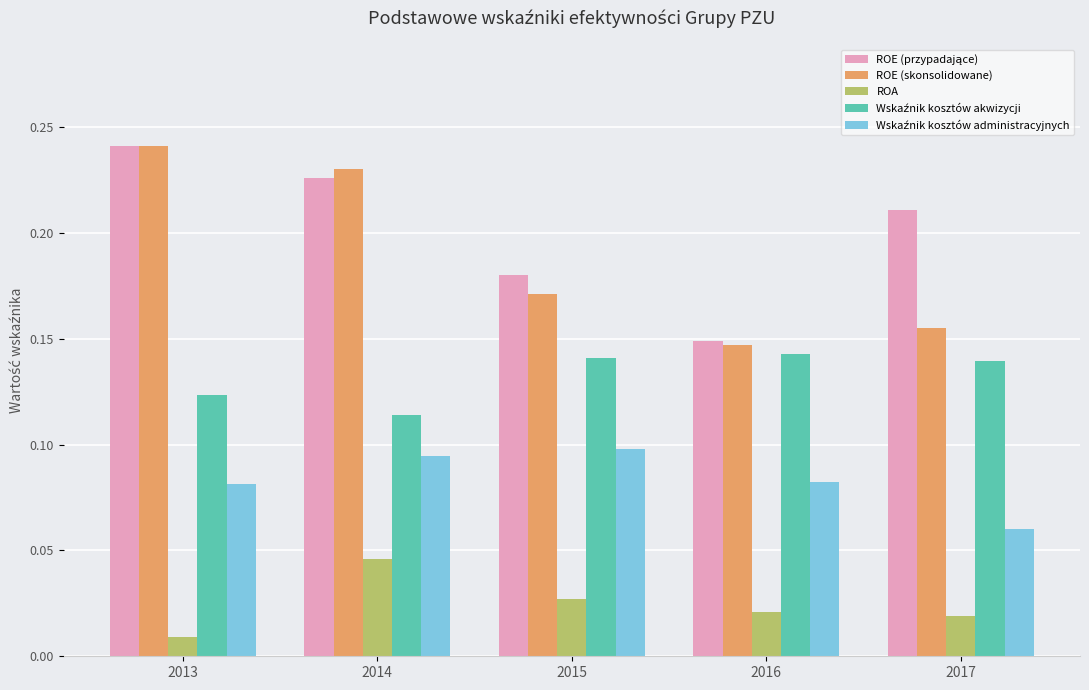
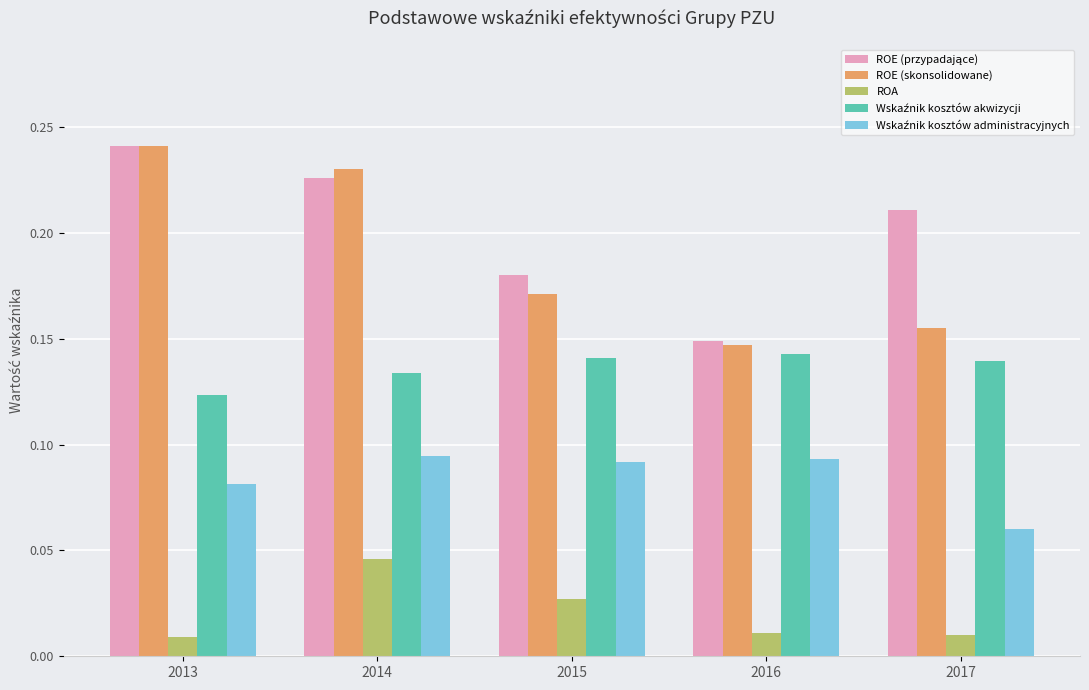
  {
    "ROE (przypadające)": {
      "2013": 0.241,
      "2014": 0.226,
      "2015": 0.180,
      "2016": 0.149,
      "2017": 0.211
    },
    "ROE (skonsolidowane)": {
      "2013": 0.241,
      "2014": 0.230,
      "2015": 0.171,
      "2016": 0.147,
      "2017": 0.155
    },
    "ROA": {
      "2013": 0.009,
      "2014": 0.046,
      "2015": 0.027,
-     "2016": 0.021,
-     "2017": 0.019
+     "2016": 0.011,
+     "2017": 0.010
    },
    "Wskaźnik kosztów akwizycji": {
      "2013": 0.123,
-     "2014": 0.114,
+     "2014": 0.134,
      "2015": 0.141,
      "2016": 0.143,
      "2017": 0.140
    },
    "Wskaźnik kosztów administracyjnych": {
      "2013": 0.081,
      "2014": 0.094,
-     "2015": 0.098,
-     "2016": 0.083,
+     "2015": 0.092,
+     "2016": 0.093,
      "2017": 0.060
    }
  }
